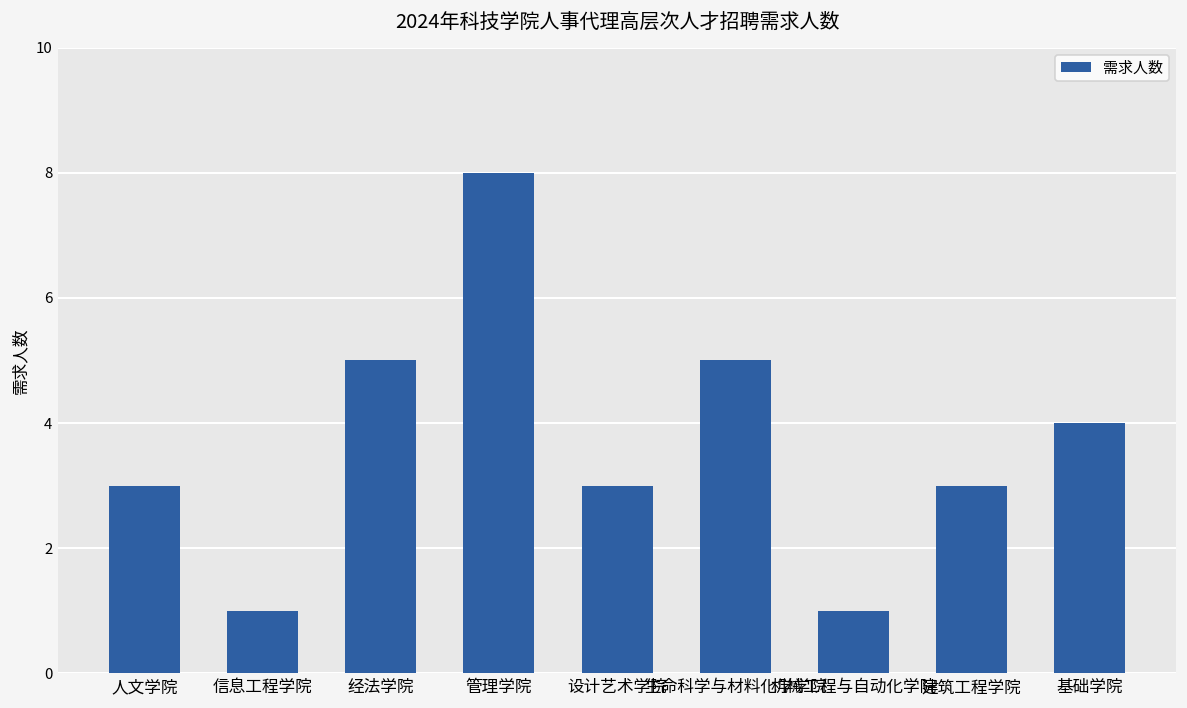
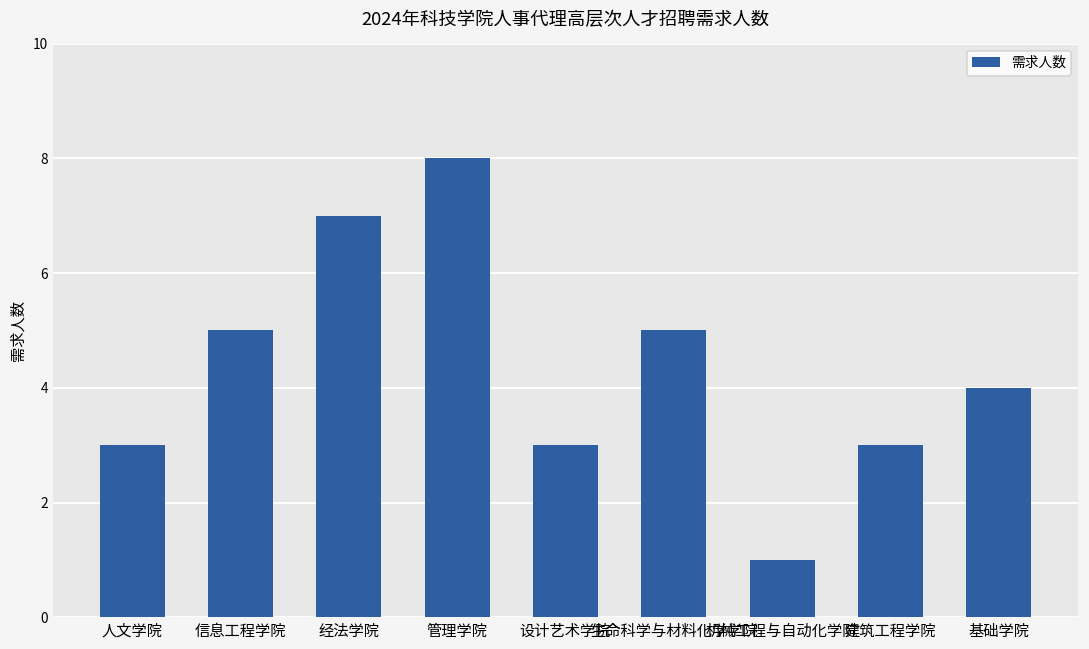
  {
    "人文学院": 3,
-   "信息工程学院": 1,
-   "经法学院": 5,
+   "信息工程学院": 5,
+   "经法学院": 7,
    "管理学院": 8,
    "基础学院": 4
  }
